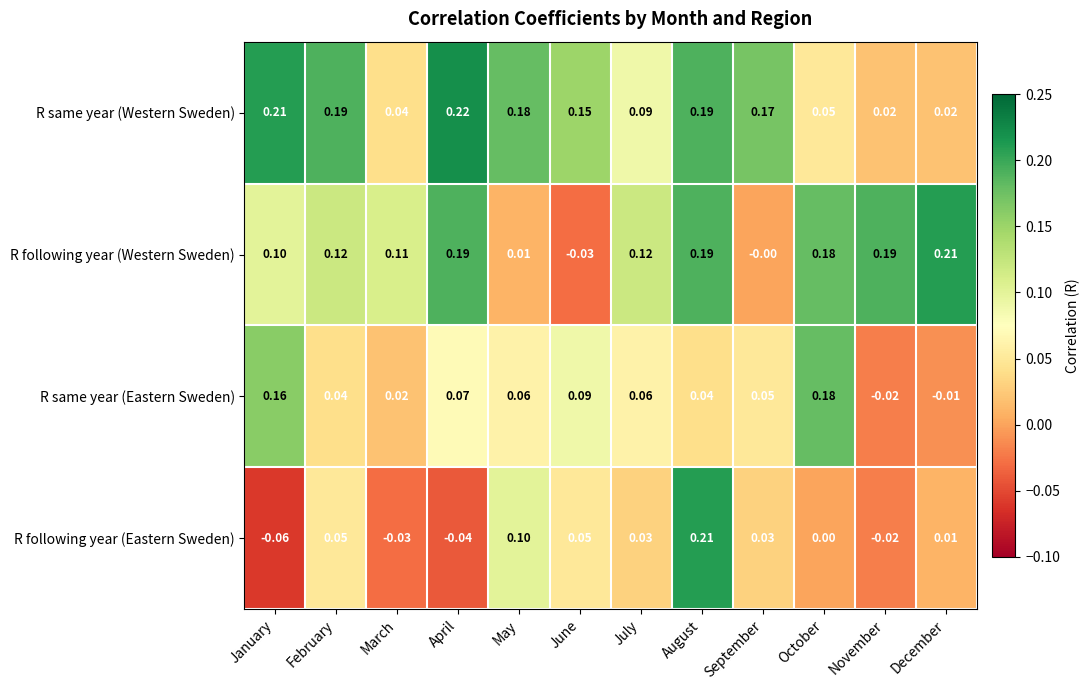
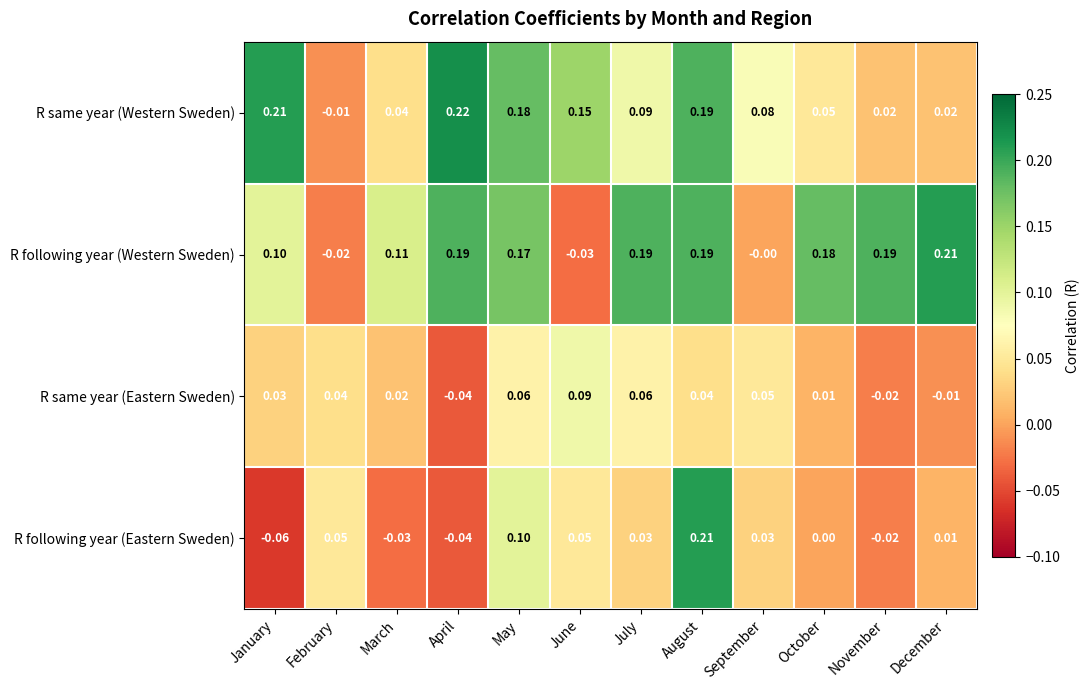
  {
    "R same year (Western Sweden)": {
      "January": 0.21,
-     "February": 0.19,
+     "February": -0.01,
      "March": 0.04,
      "April": 0.22,
      "May": 0.18,
      "June": 0.15,
      "July": 0.09,
      "August": 0.19,
-     "September": 0.17,
+     "September": 0.08,
      "October": 0.05,
      "November": 0.02,
      "December": 0.02
    },
    "R following year (Western Sweden)": {
      "January": 0.10,
-     "February": 0.12,
+     "February": -0.02,
      "March": 0.11,
      "April": 0.19,
-     "May": 0.01,
+     "May": 0.17,
      "June": -0.03,
-     "July": 0.12,
+     "July": 0.19,
      "August": 0.19,
      "September": -0.00,
      "October": 0.18,
      "November": 0.19,
      "December": 0.21
    },
    "R same year (Eastern Sweden)": {
-     "January": 0.16,
+     "January": 0.03,
      "February": 0.04,
      "March": 0.02,
-     "April": 0.07,
+     "April": -0.04,
      "May": 0.06,
      "June": 0.09,
      "July": 0.06,
      "August": 0.04,
      "September": 0.05,
-     "October": 0.18,
+     "October": 0.01,
      "November": -0.02,
      "December": -0.01
    },
    "R following year (Eastern Sweden)": {
      "January": -0.06,
      "February": 0.05,
      "March": -0.03,
      "April": -0.04,
      "May": 0.10,
      "June": 0.05,
      "July": 0.03,
      "August": 0.21,
      "September": 0.03,
      "October": 0.00,
      "November": -0.02,
      "December": 0.01
    }
  }
